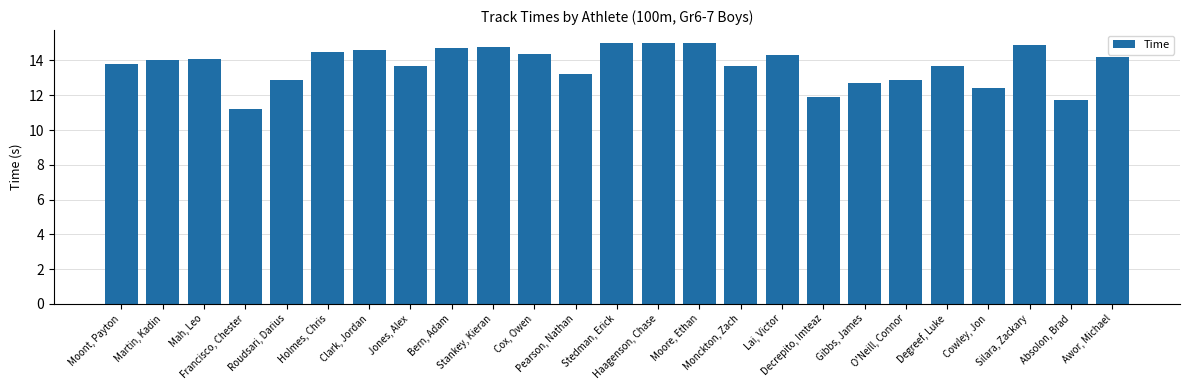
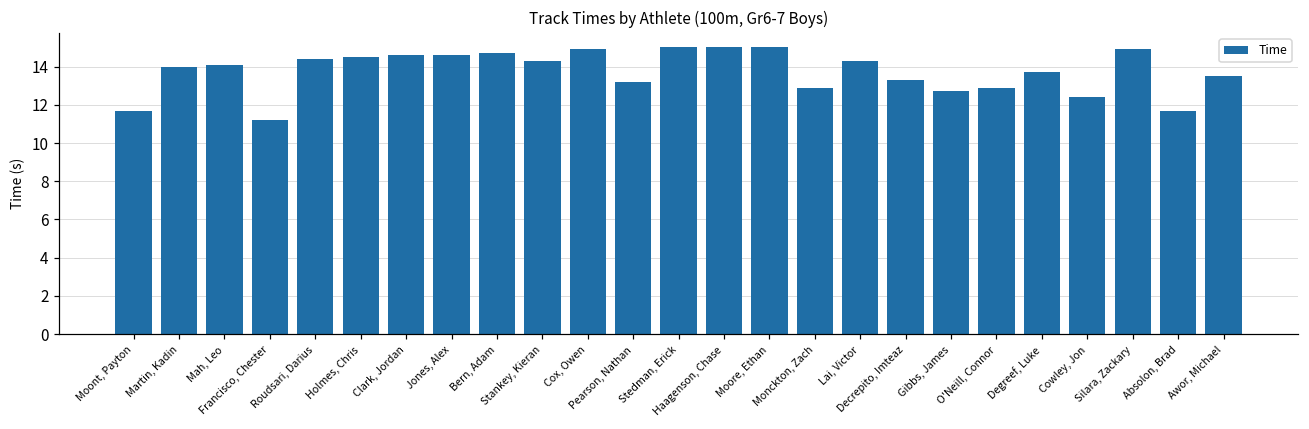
  {
-   "Moont, Payton": 13.8,
+   "Moont, Payton": 11.7,
    "Martin, Kadin": 14.0,
    "Mah, Leo": 14.1,
    "Francisco, Chester": 11.2,
-   "Roudsari, Darius": 12.9,
+   "Roudsari, Darius": 14.4,
    "Holmes, Chris": 14.5,
    "Clark, Jordan": 14.6,
-   "Jones, Alex": 13.7,
+   "Jones, Alex": 14.6,
    "Bern, Adam": 14.7,
-   "Stankey, Kieran": 14.8,
-   "Cox, Owen": 14.4,
+   "Stankey, Kieran": 14.3,
+   "Cox, Owen": 14.9,
    "Pearson, Nathan": 13.2,
    "Stedman, Erick": 15.0,
    "Haagenson, Chase": 15.0,
    "Moore, Ethan": 15.0,
-   "Monckton, Zach": 13.7,
+   "Monckton, Zach": 12.9,
    "Lai, Victor": 14.3,
-   "Decrepito, Imteaz": 11.9,
+   "Decrepito, Imteaz": 13.3,
    "Gibbs, James": 12.7,
    "O'Neill, Connor": 12.9,
    "Degreef, Luke": 13.7,
    "Cowley, Jon": 12.4,
    "Silara, Zackary": 14.9,
    "Absolon, Brad": 11.7,
-   "Awor, Michael": 14.2
+   "Awor, Michael": 13.5
  }
